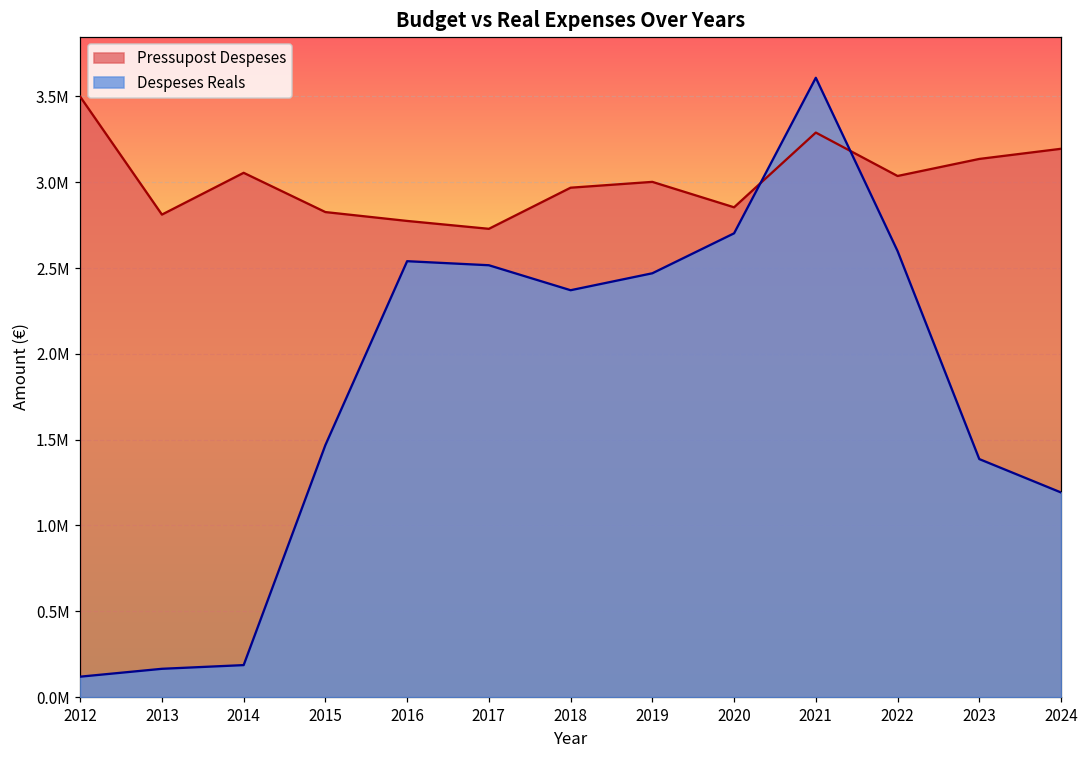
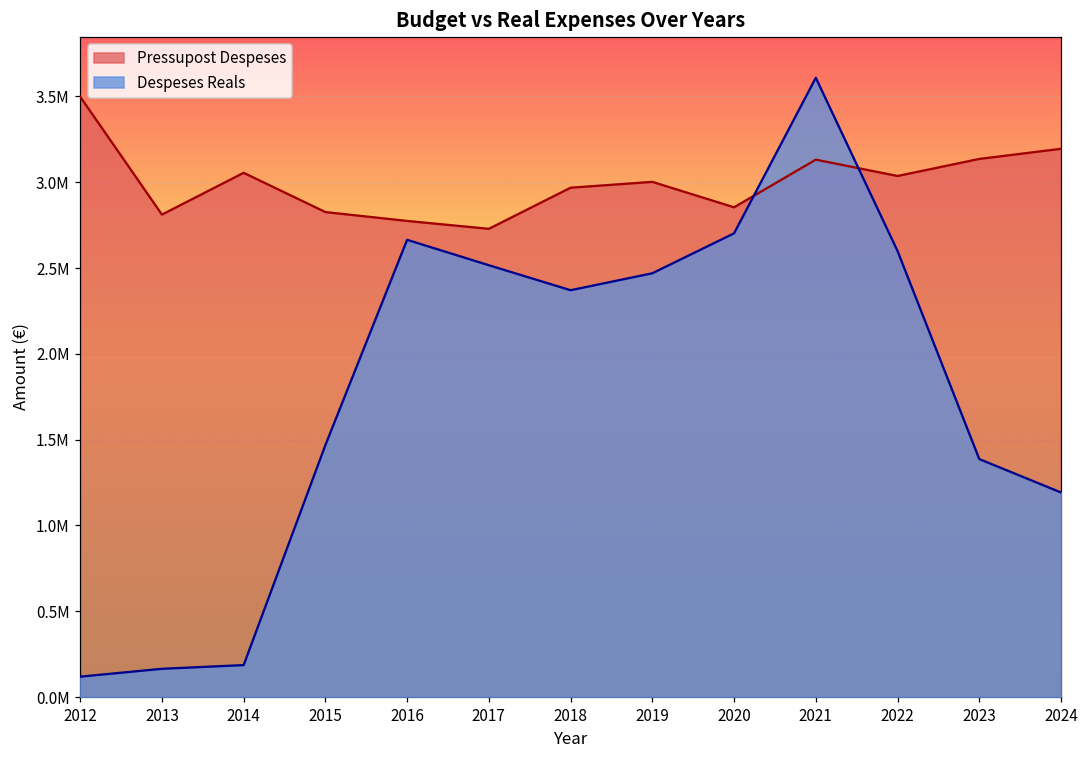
  {
    "Pressupost Despeses": {
      "2012": 3500000,
      "2013": 2810000,
      "2014": 3060000,
      "2015": 2830000,
      "2016": 2770000,
      "2017": 2730000,
      "2018": 2970000,
      "2019": 3000000,
      "2020": 2850000,
-     "2021": 3290000,
+     "2021": 3130000,
      "2022": 3040000,
      "2023": 3140000,
      "2024": 3200000
    },
    "Despeses Reals": {
      "2012": 120000,
      "2013": 160000,
      "2014": 190000,
      "2015": 1470000,
-     "2016": 2540000,
+     "2016": 2660000,
      "2017": 2520000,
      "2018": 2370000,
      "2019": 2470000,
      "2020": 2700000,
      "2021": 3610000,
      "2022": 2600000,
      "2023": 1390000,
      "2024": 1190000
    }
  }
